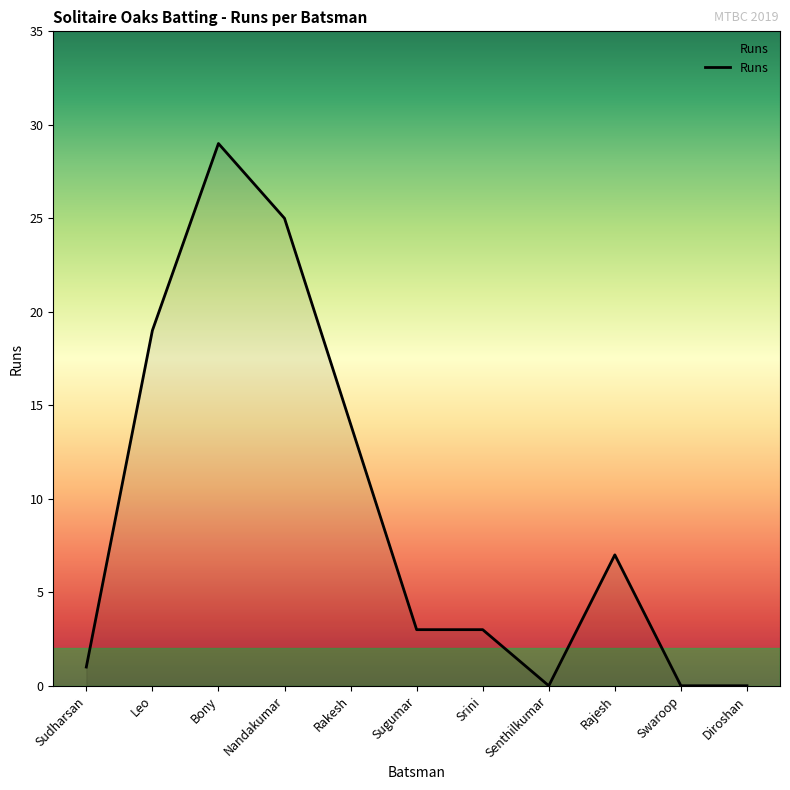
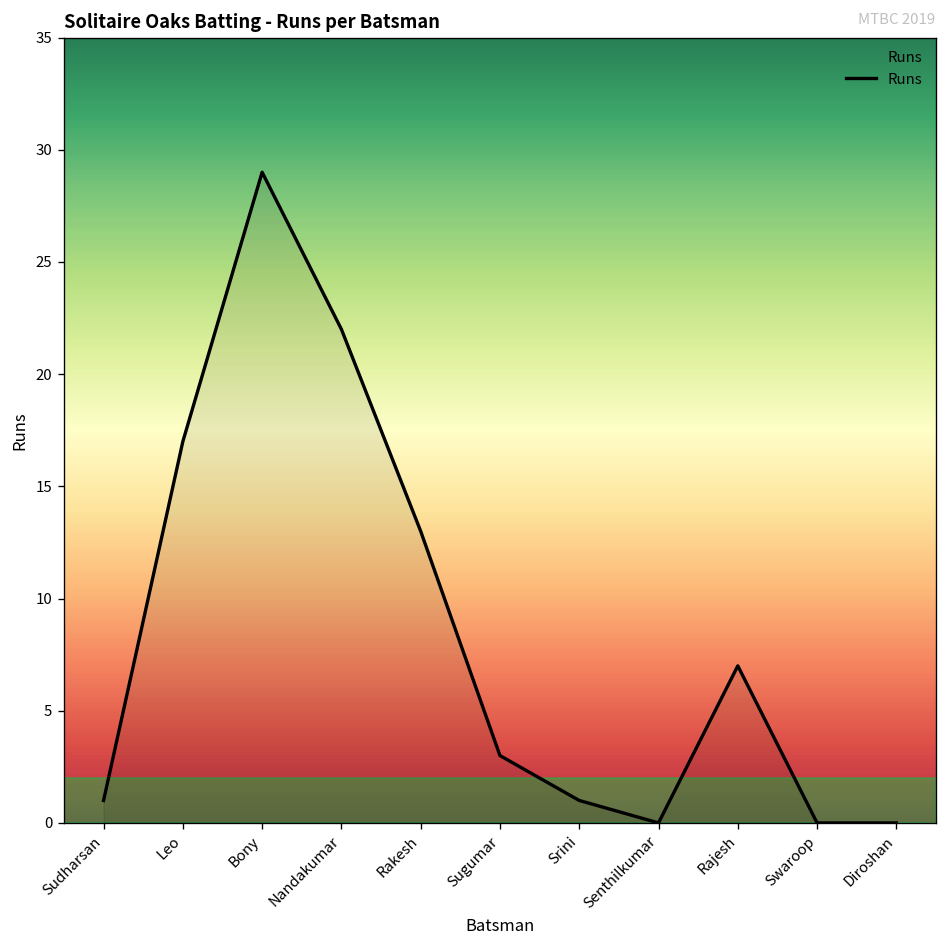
  {
    "Sudharsan": 1,
-   "Leo": 19,
+   "Leo": 17,
    "Bony": 29,
-   "Nandakumar": 25,
-   "Rakesh": 14,
+   "Nandakumar": 22,
+   "Rakesh": 13,
    "Sugumar": 3,
-   "Srini": 3,
+   "Srini": 1,
    "Senthilkumar": 0,
    "Rajesh": 7,
    "Swaroop": 0,
    "Diroshan": 0
  }
